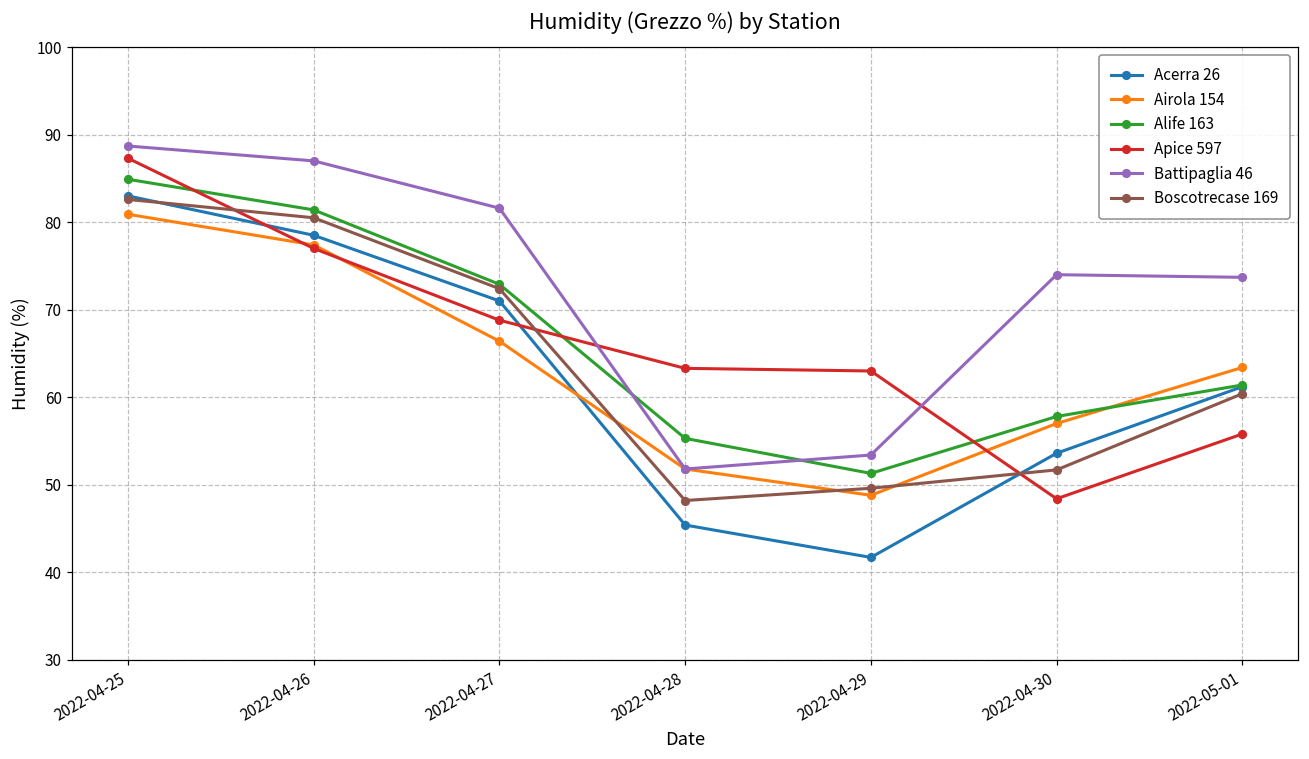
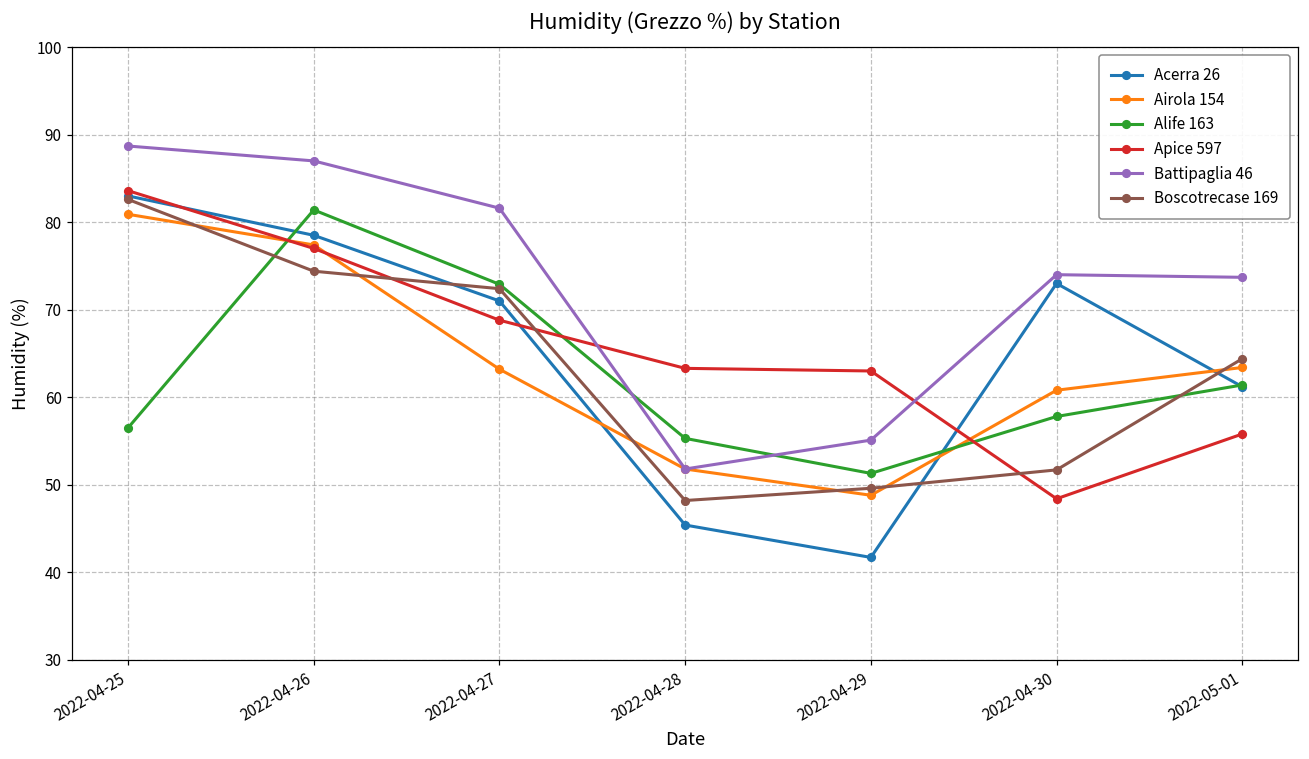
  {
    "Acerra 26": {
      "2022-04-25": 83,
      "2022-04-26": 79,
      "2022-04-27": 71,
      "2022-04-28": 45,
      "2022-04-29": 42,
-     "2022-04-30": 54
+     "2022-04-30": 73
    },
    "Airola 154": {
      "2022-04-25": 81,
      "2022-04-26": 77,
-     "2022-04-27": 66,
+     "2022-04-27": 63,
      "2022-04-29": 49,
-     "2022-04-30": 57,
+     "2022-04-30": 61,
      "2022-05-01": 63
    },
    "Alife 163": {
-     "2022-04-25": 85,
+     "2022-04-25": 57,
      "2022-04-26": 81,
      "2022-04-27": 73,
      "2022-04-28": 55,
      "2022-04-29": 51,
      "2022-04-30": 58
    },
    "Apice 597": {
-     "2022-04-25": 87,
+     "2022-04-25": 84,
      "2022-04-26": 77,
      "2022-04-27": 69,
      "2022-04-28": 63,
      "2022-04-29": 63,
      "2022-04-30": 48,
      "2022-05-01": 56
    },
    "Battipaglia 46": {
      "2022-04-25": 89,
      "2022-04-26": 87,
      "2022-04-27": 82,
-     "2022-04-29": 53,
+     "2022-04-29": 55,
      "2022-04-30": 74,
      "2022-05-01": 74
    },
    "Boscotrecase 169": {
      "2022-04-25": 83,
-     "2022-04-26": 81,
+     "2022-04-26": 74,
      "2022-04-27": 72,
      "2022-04-28": 48,
      "2022-04-29": 50,
      "2022-04-30": 52,
-     "2022-05-01": 60
+     "2022-05-01": 64
    }
  }
